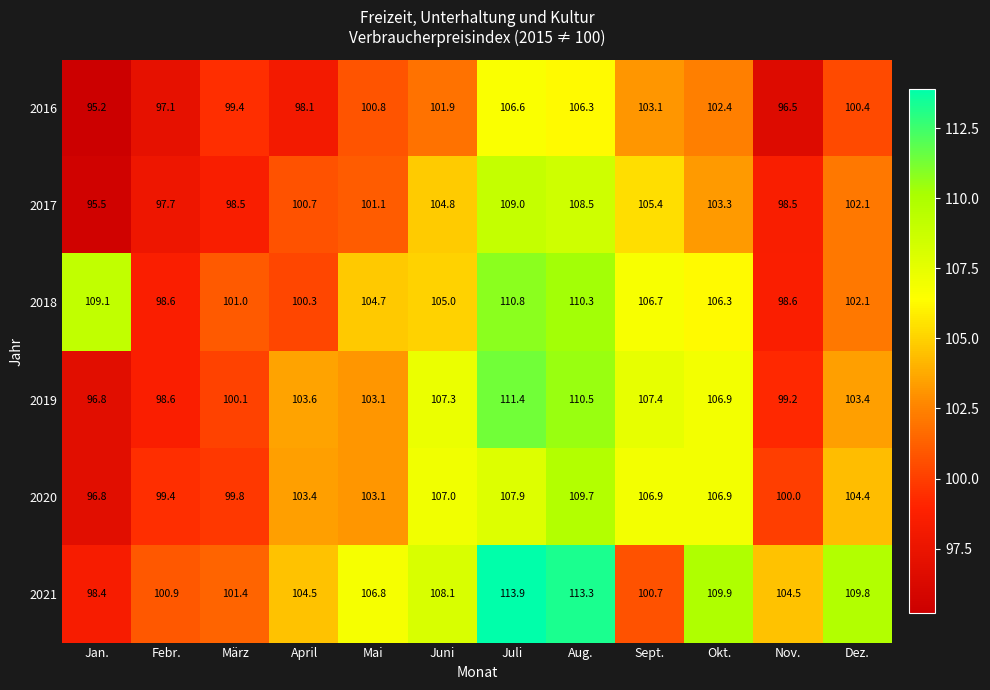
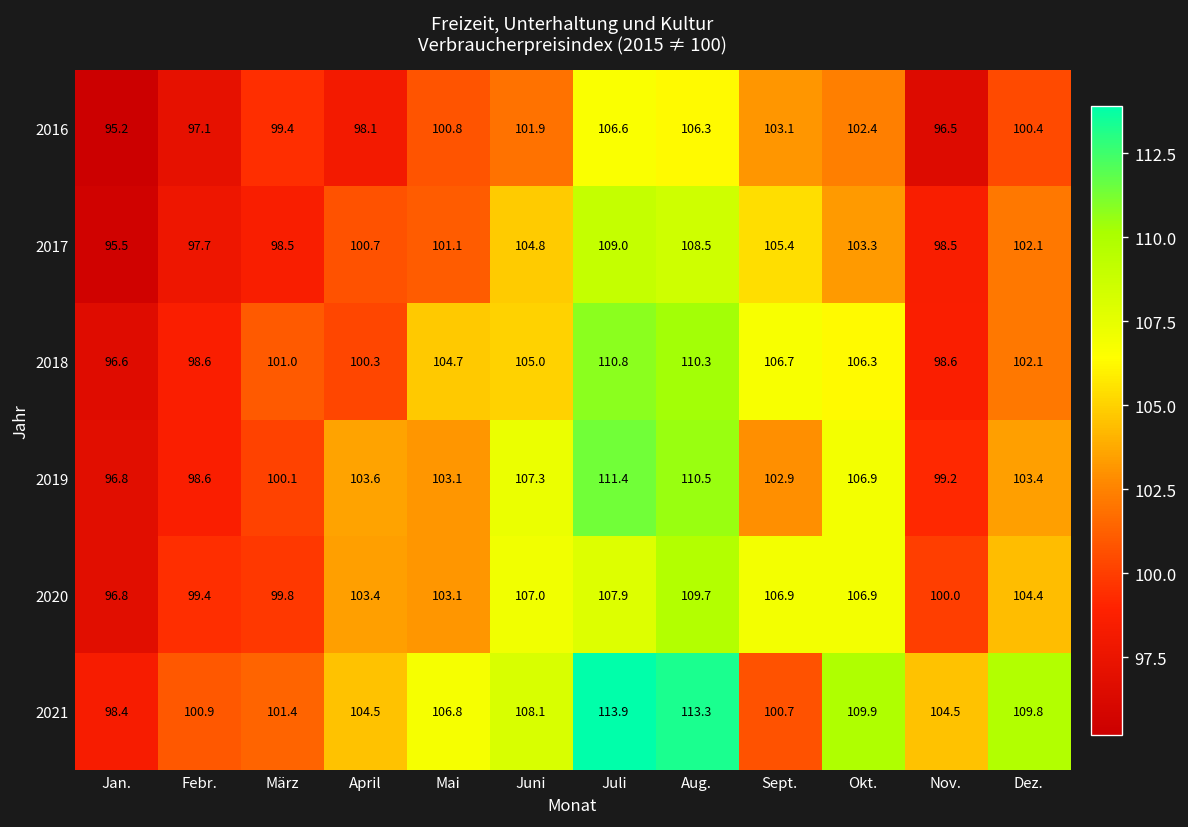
  {
    "2016": {
      "Jan.": 95.2,
      "Febr.": 97.1,
      "März": 99.4,
      "April": 98.1,
      "Mai": 100.8,
      "Juni": 101.9,
      "Juli": 106.6,
      "Aug.": 106.3,
      "Sept.": 103.1,
      "Okt.": 102.4,
      "Nov.": 96.5,
      "Dez.": 100.4
    },
    "2017": {
      "Jan.": 95.5,
      "Febr.": 97.7,
      "März": 98.5,
      "April": 100.7,
      "Mai": 101.1,
      "Juni": 104.8,
      "Juli": 109.0,
      "Aug.": 108.5,
      "Sept.": 105.4,
      "Okt.": 103.3,
      "Nov.": 98.5,
      "Dez.": 102.1
    },
    "2018": {
-     "Jan.": 109.1,
+     "Jan.": 96.6,
      "Febr.": 98.6,
      "März": 101.0,
      "April": 100.3,
      "Mai": 104.7,
      "Juni": 105.0,
      "Juli": 110.8,
      "Aug.": 110.3,
      "Sept.": 106.7,
      "Okt.": 106.3,
      "Nov.": 98.6,
      "Dez.": 102.1
    },
    "2019": {
      "Jan.": 96.8,
      "Febr.": 98.6,
      "März": 100.1,
      "April": 103.6,
      "Mai": 103.1,
      "Juni": 107.3,
      "Juli": 111.4,
      "Aug.": 110.5,
-     "Sept.": 107.4,
+     "Sept.": 102.9,
      "Okt.": 106.9,
      "Nov.": 99.2,
      "Dez.": 103.4
    },
    "2020": {
      "Jan.": 96.8,
      "Febr.": 99.4,
      "März": 99.8,
      "April": 103.4,
      "Mai": 103.1,
      "Juni": 107.0,
      "Juli": 107.9,
      "Aug.": 109.7,
      "Sept.": 106.9,
      "Okt.": 106.9,
      "Nov.": 100.0,
      "Dez.": 104.4
    },
    "2021": {
      "Jan.": 98.4,
      "Febr.": 100.9,
      "März": 101.4,
      "April": 104.5,
      "Mai": 106.8,
      "Juni": 108.1,
      "Juli": 113.9,
      "Aug.": 113.3,
      "Sept.": 100.7,
      "Okt.": 109.9,
      "Nov.": 104.5,
      "Dez.": 109.8
    }
  }
